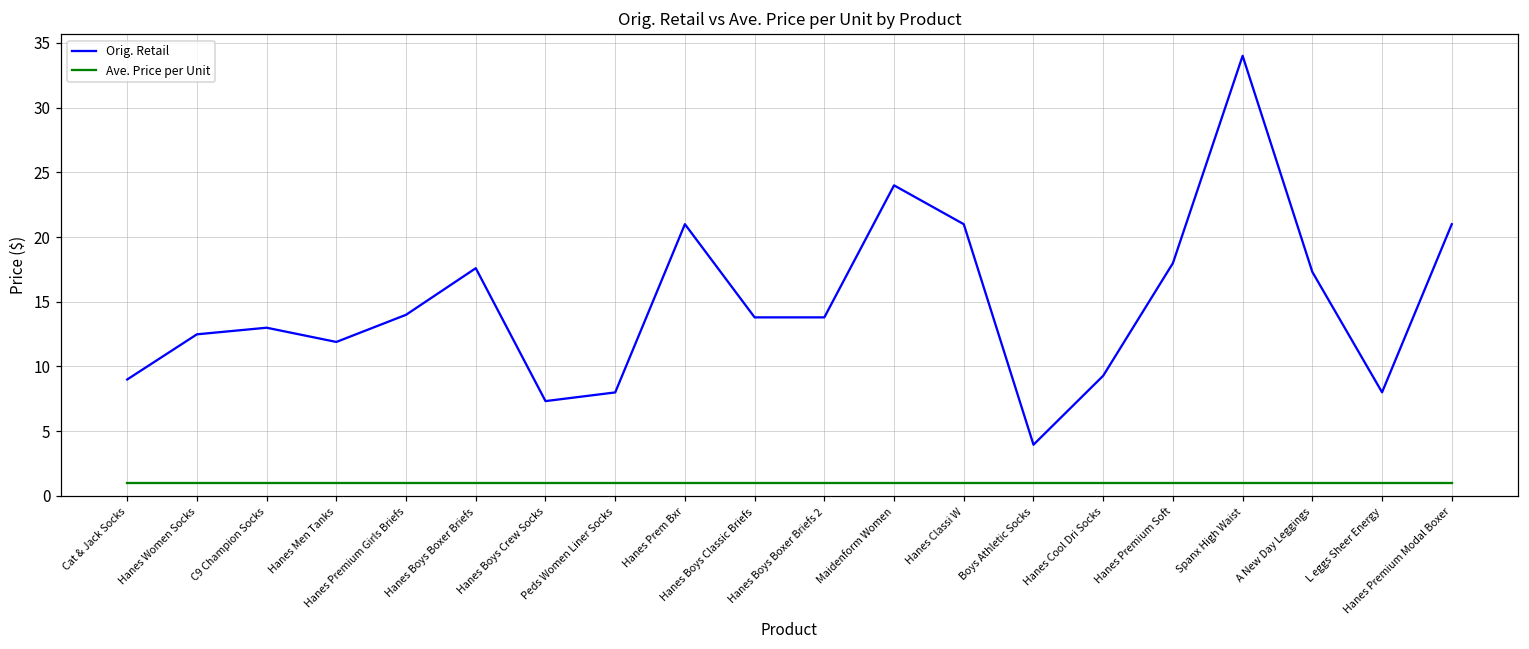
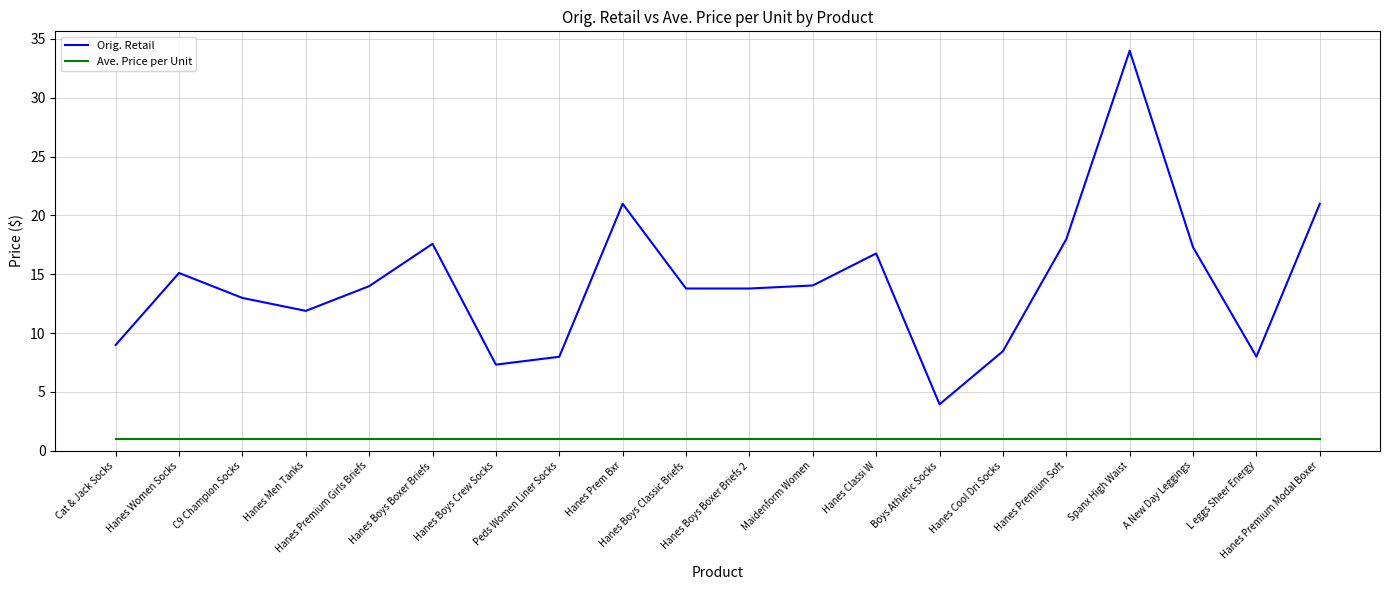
  {
    "Orig. Retail": {
      "Cat & Jack Socks": 9.0,
-     "Hanes Women Socks": 12.5,
+     "Hanes Women Socks": 15.1,
      "C9 Champion Socks": 13.0,
      "Hanes Men Tanks": 11.9,
      "Hanes Premium Girls Briefs": 14.0,
      "Hanes Boys Boxer Briefs": 17.6,
      "Hanes Boys Crew Socks": 7.3,
      "Peds Women Liner Socks": 8.0,
      "Hanes Prem Bxr": 21.0,
      "Hanes Boys Classic Briefs": 13.8,
      "Hanes Boys Boxer Briefs 2": 13.8,
-     "Maidenform Women": 24.0,
-     "Hanes Classi W": 21.0,
+     "Maidenform Women": 14.1,
+     "Hanes Classi W": 16.8,
      "Boys Athletic Socks": 4.0,
-     "Hanes Cool Dri Socks": 9.3,
+     "Hanes Cool Dri Socks": 8.5,
      "Hanes Premium Soft": 18.0,
      "Spanx High Waist": 34.0,
      "A New Day Leggings": 17.3,
      "L eggs Sheer Energy": 8.0,
      "Hanes Premium Modal Boxer": 21.0
    },
    "Ave. Price per Unit": {
      "Cat & Jack Socks": 1.0,
      "Hanes Women Socks": 1.0,
      "C9 Champion Socks": 1.0,
      "Hanes Men Tanks": 1.0,
      "Hanes Premium Girls Briefs": 1.0,
      "Hanes Boys Boxer Briefs": 1.0,
      "Hanes Boys Crew Socks": 1.0,
      "Peds Women Liner Socks": 1.0,
      "Hanes Prem Bxr": 1.0,
      "Hanes Boys Classic Briefs": 1.0,
      "Hanes Boys Boxer Briefs 2": 1.0,
      "Maidenform Women": 1.0,
      "Hanes Classi W": 1.0,
      "Boys Athletic Socks": 1.0,
      "Hanes Cool Dri Socks": 1.0,
      "Hanes Premium Soft": 1.0,
      "Spanx High Waist": 1.0,
      "A New Day Leggings": 1.0,
      "L eggs Sheer Energy": 1.0,
      "Hanes Premium Modal Boxer": 1.0
    }
  }
